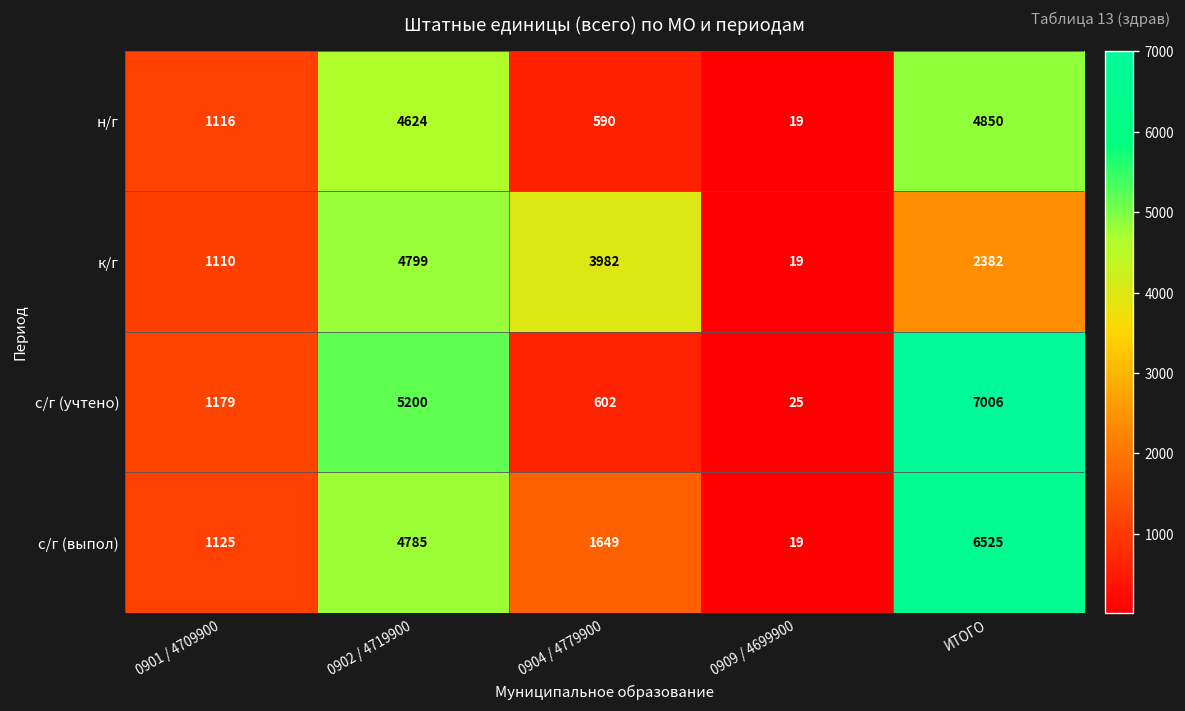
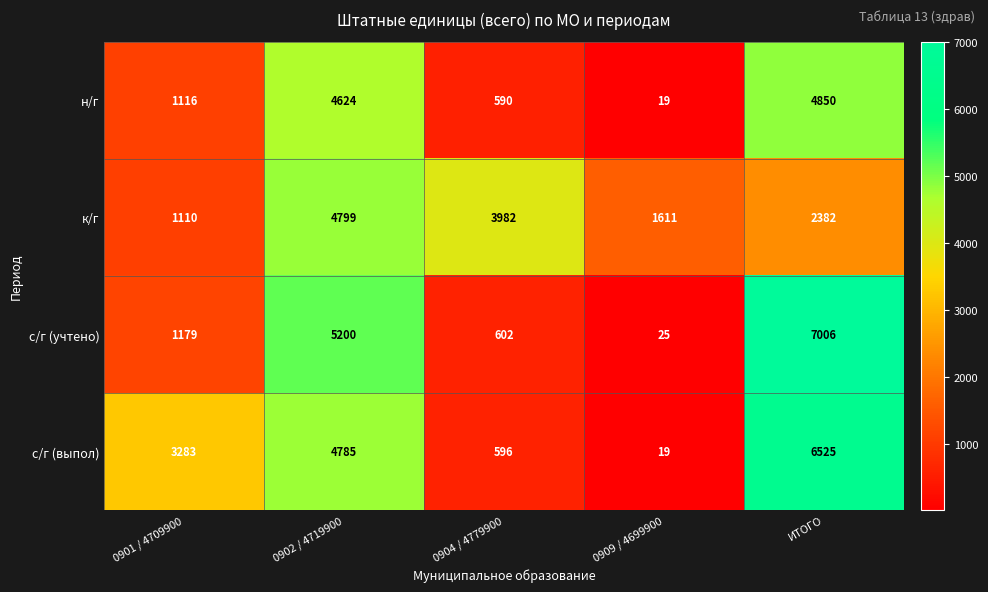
  {
    "н/г": {
      "0901 / 4709900": 1116,
      "0902 / 4719900": 4624,
      "0904 / 4779900": 590,
      "0909 / 4699900": 19,
      "ИТОГО": 4850
    },
    "к/г": {
      "0901 / 4709900": 1110,
      "0902 / 4719900": 4799,
      "0904 / 4779900": 3982,
-     "0909 / 4699900": 19,
+     "0909 / 4699900": 1611,
      "ИТОГО": 2382
    },
    "с/г (учтено)": {
      "0901 / 4709900": 1179,
      "0902 / 4719900": 5200,
      "0904 / 4779900": 602,
      "0909 / 4699900": 25,
      "ИТОГО": 7006
    },
    "с/г (выпол)": {
-     "0901 / 4709900": 1125,
+     "0901 / 4709900": 3283,
      "0902 / 4719900": 4785,
-     "0904 / 4779900": 1649,
+     "0904 / 4779900": 596,
      "0909 / 4699900": 19,
      "ИТОГО": 6525
    }
  }
